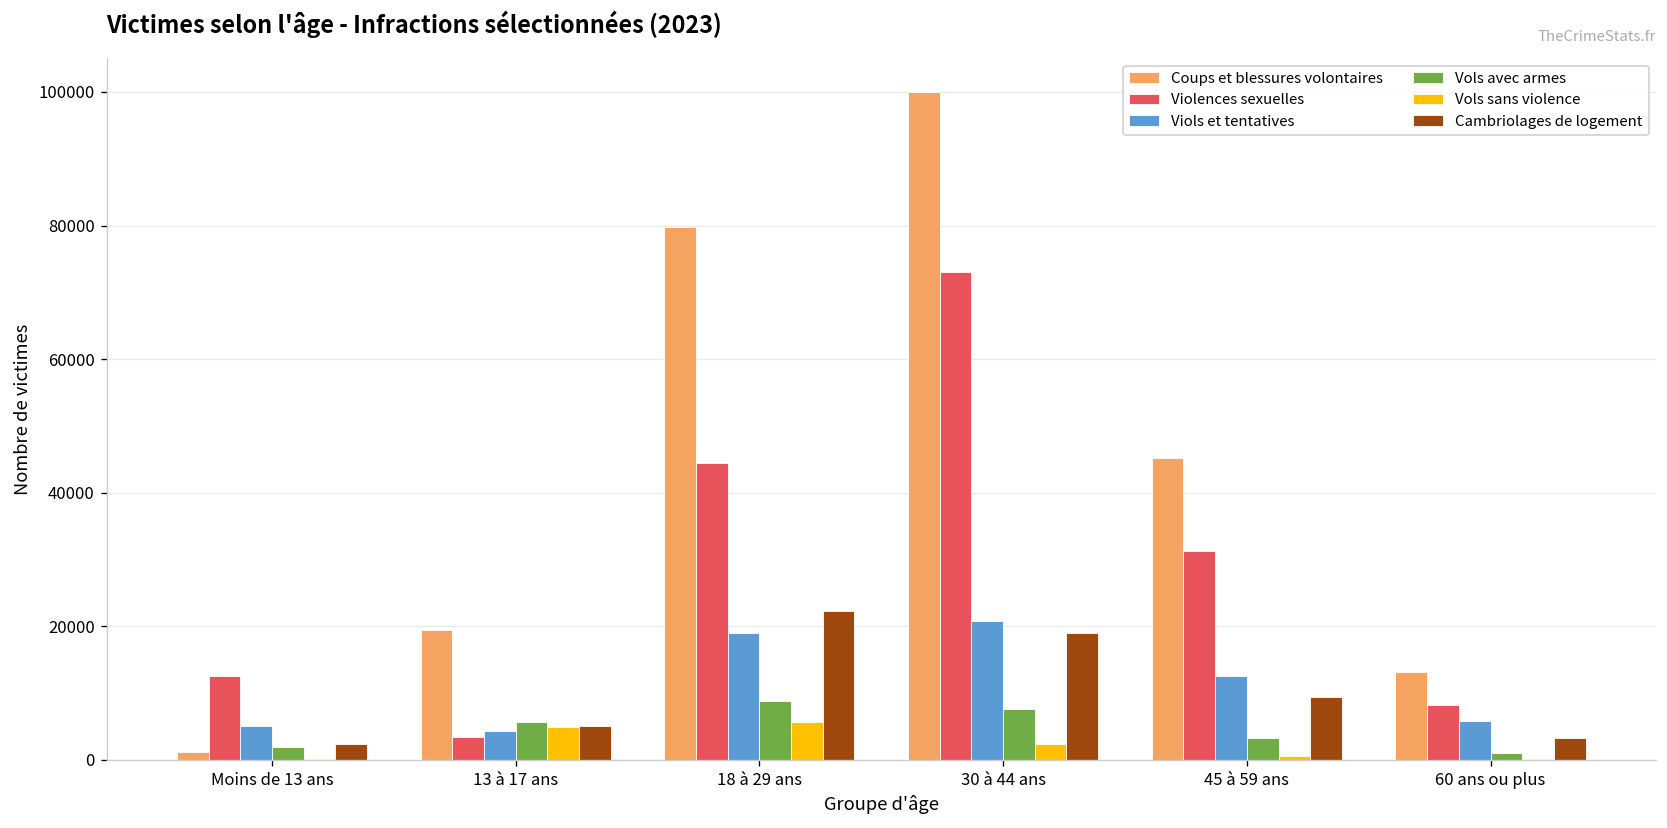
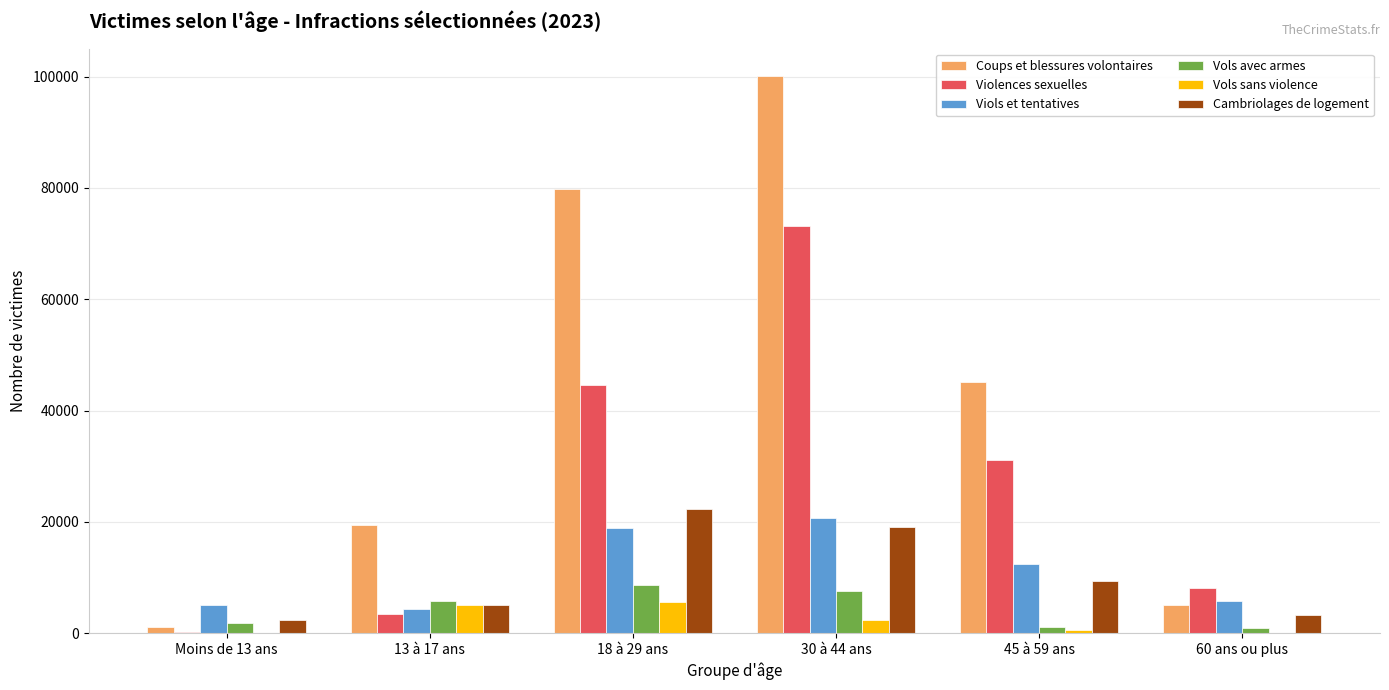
  {
    "Coups et blessures volontaires": {
      "Moins de 13 ans": 1000,
      "13 à 17 ans": 19000,
      "18 à 29 ans": 80000,
      "30 à 44 ans": 100000,
      "45 à 59 ans": 45000,
-     "60 ans ou plus": 13000
+     "60 ans ou plus": 5000
    },
    "Violences sexuelles": {
-     "Moins de 13 ans": 13000,
+     "Moins de 13 ans": 0,
      "13 à 17 ans": 3000,
      "18 à 29 ans": 45000,
      "30 à 44 ans": 73000,
      "45 à 59 ans": 31000,
      "60 ans ou plus": 8000
    },
    "Viols et tentatives": {
      "Moins de 13 ans": 5000,
      "13 à 17 ans": 4000,
      "18 à 29 ans": 19000,
      "30 à 44 ans": 21000,
      "45 à 59 ans": 12000,
      "60 ans ou plus": 6000
    },
    "Vols avec armes": {
      "Moins de 13 ans": 2000,
      "13 à 17 ans": 6000,
      "18 à 29 ans": 9000,
      "30 à 44 ans": 8000,
-     "45 à 59 ans": 3000,
+     "45 à 59 ans": 1000,
      "60 ans ou plus": 1000
    },
    "Vols sans violence": {
      "13 à 17 ans": 5000,
      "18 à 29 ans": 6000,
      "30 à 44 ans": 2000,
      "45 à 59 ans": 1000
    },
    "Cambriolages de logement": {
      "Moins de 13 ans": 2000,
      "13 à 17 ans": 5000,
      "18 à 29 ans": 22000,
      "30 à 44 ans": 19000,
      "45 à 59 ans": 9000,
      "60 ans ou plus": 3000
    }
  }
